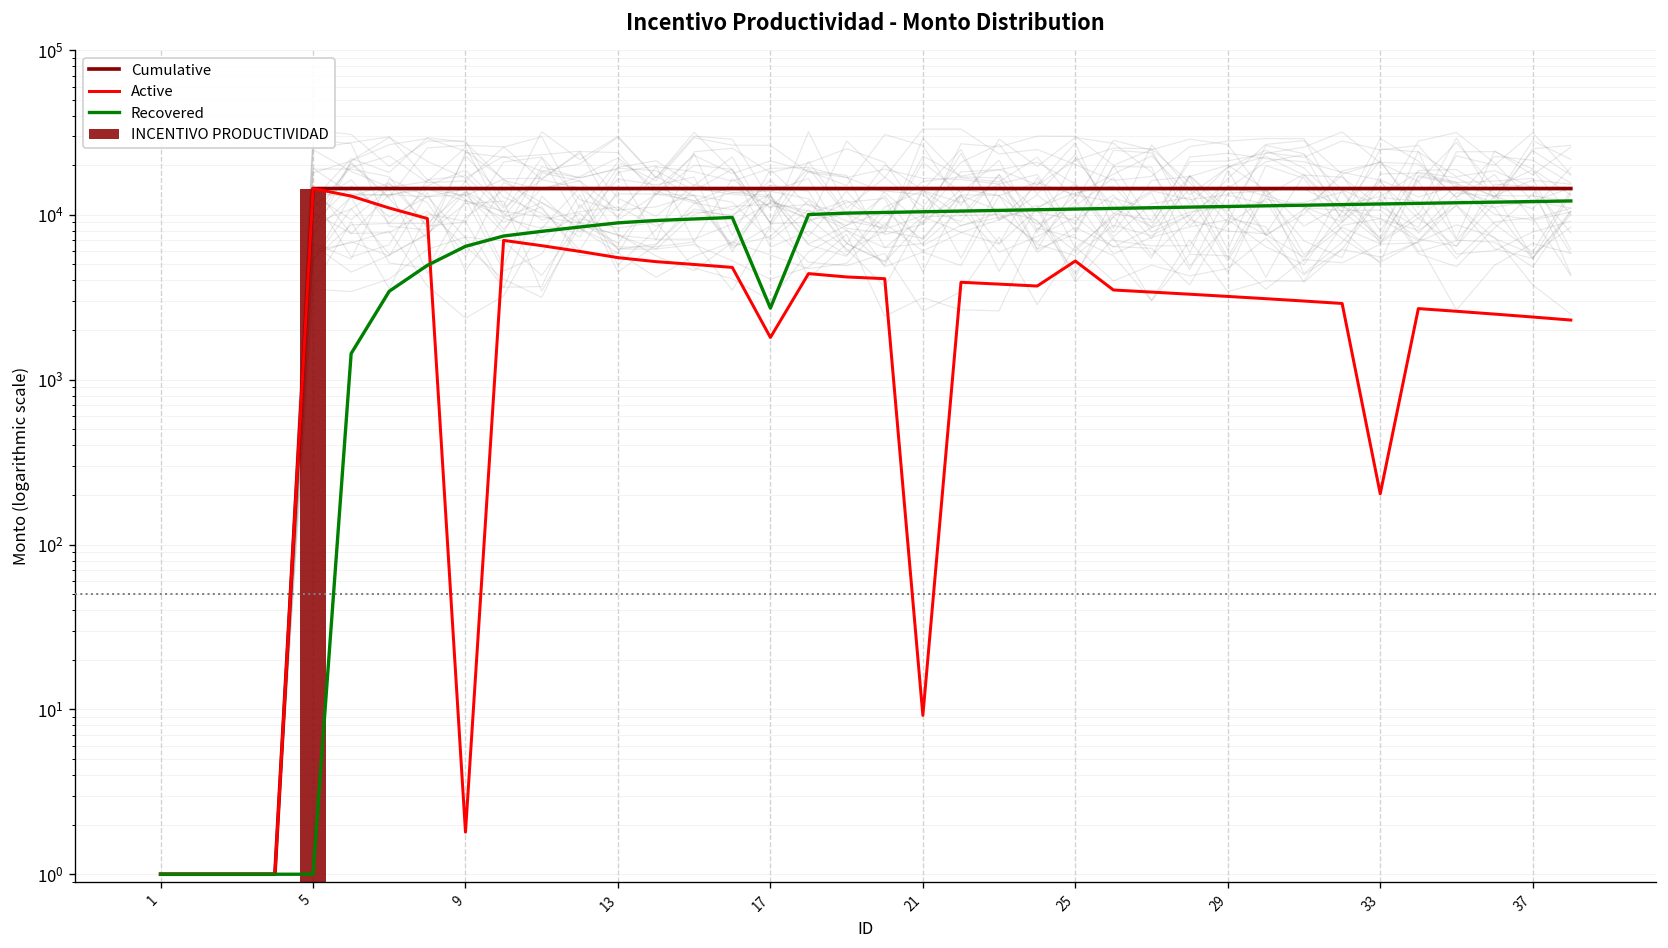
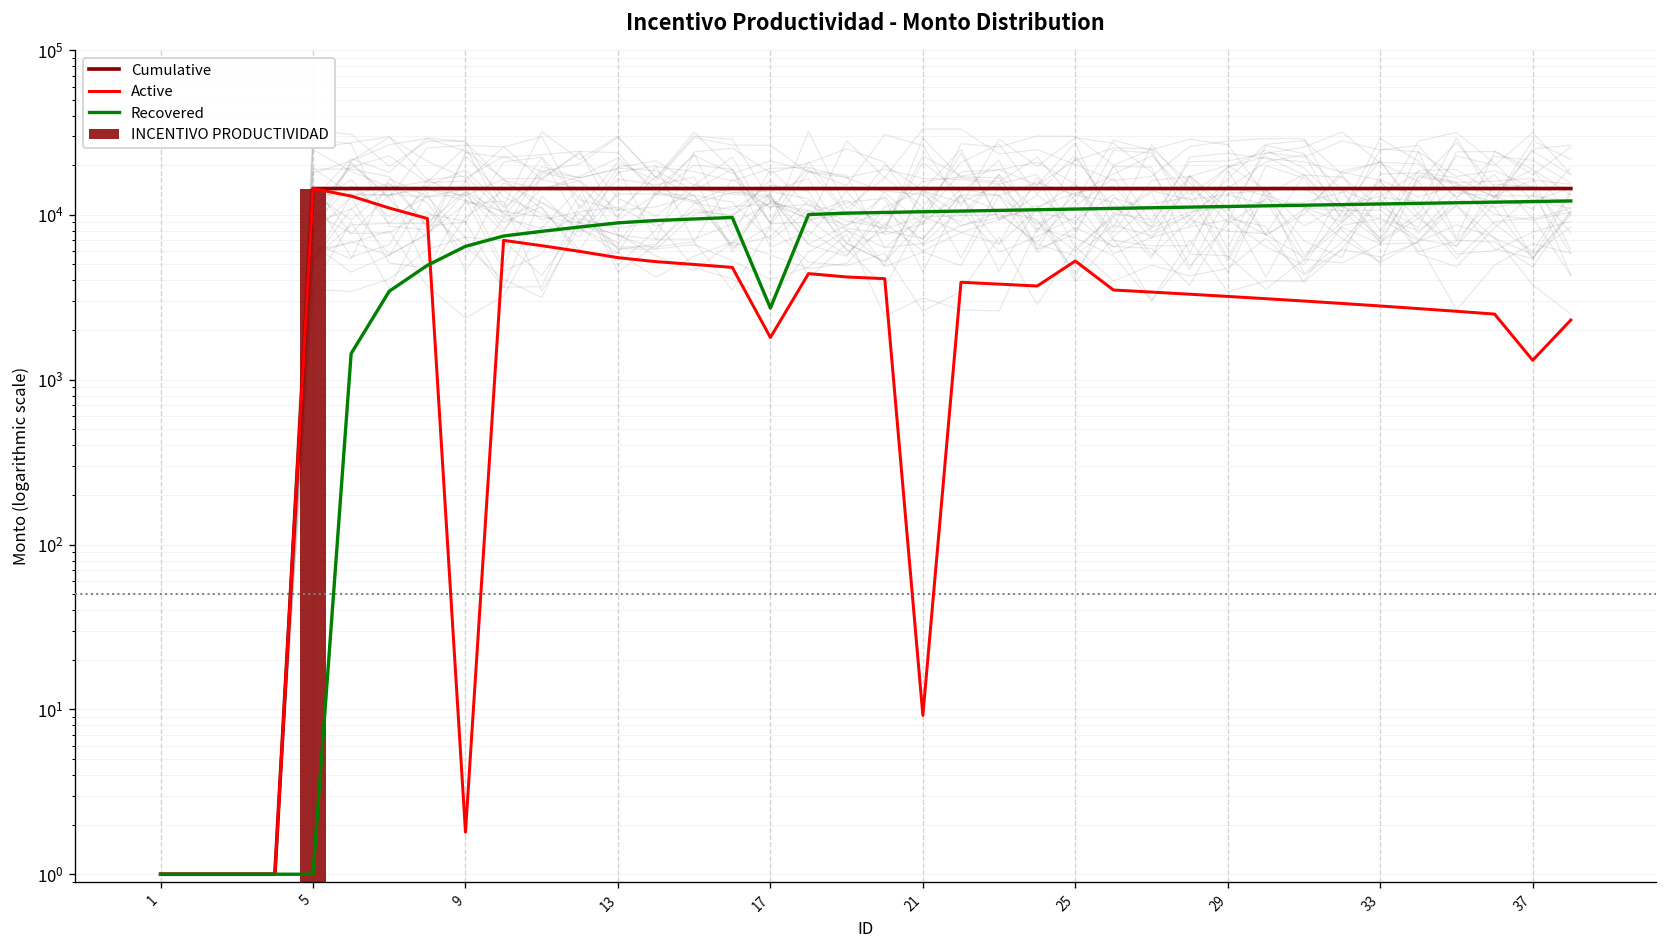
  {
    "Active": {
      "9": 1.8,
      "13": 5500,
      "17": 1800,
      "21": 9,
      "25": 5200,
      "29": 3200,
-     "33": 200,
-     "37": 2400
+     "33": 2800,
+     "37": 1300
    },
    "Recovered": {
      "5": 1,
      "17": 2700,
      "25": 11000
    }
  }
